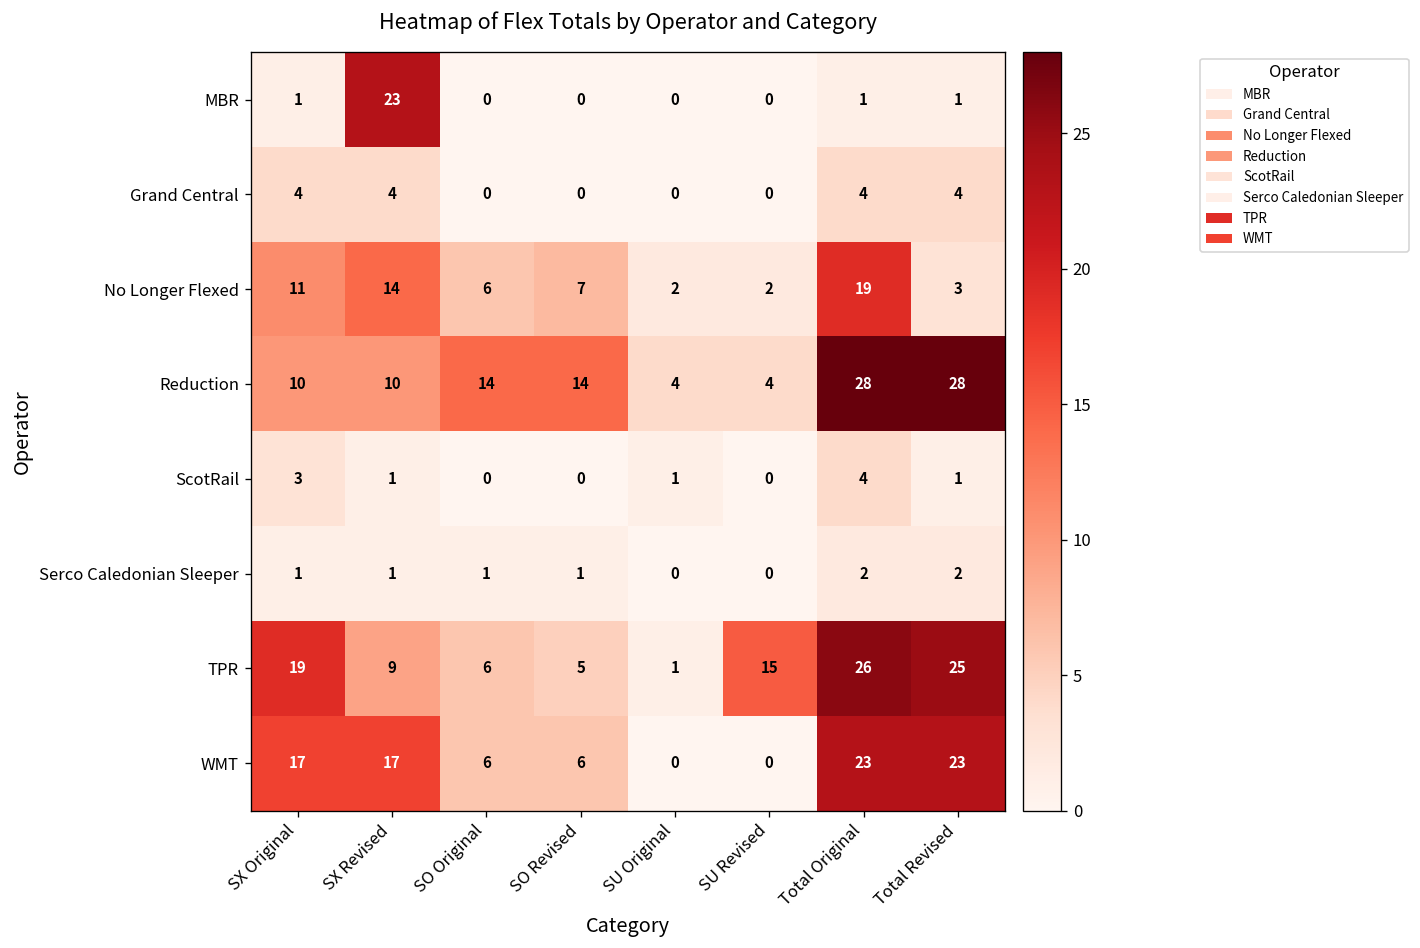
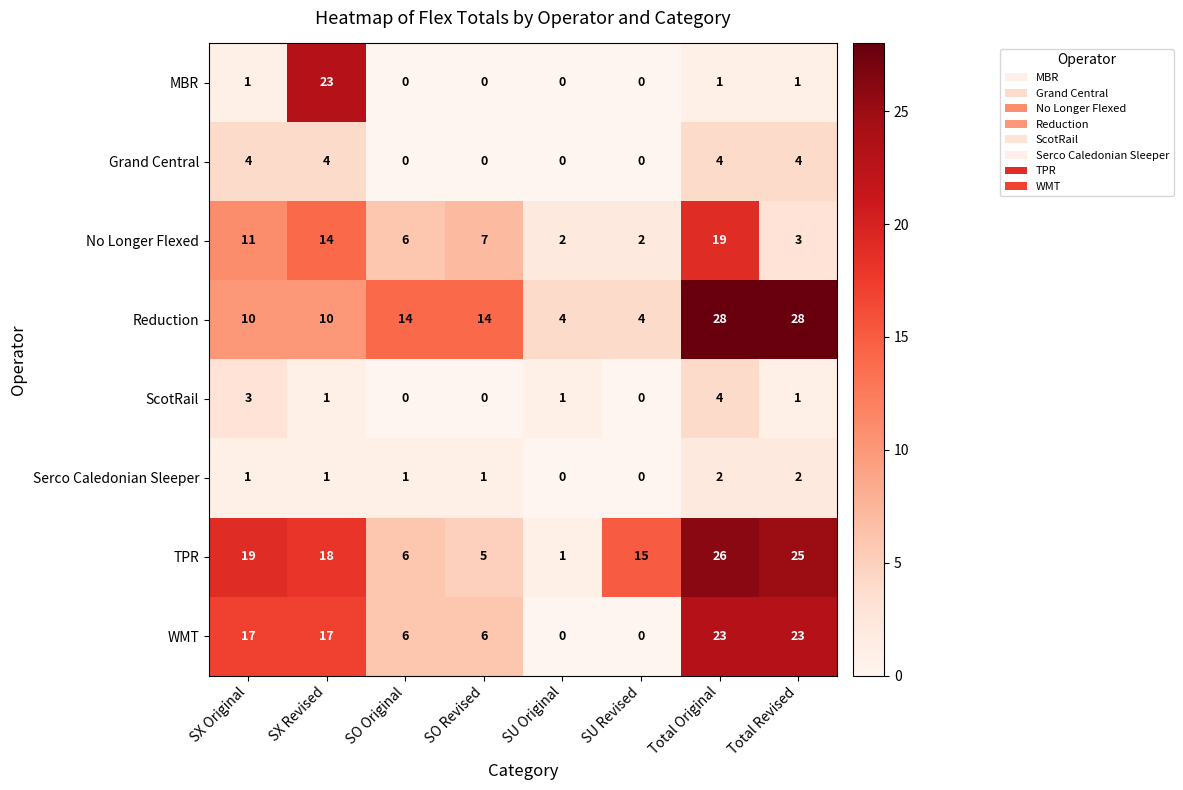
  {
    "MBR": {
      "SX Original": 1,
      "SX Revised": 23,
      "SO Original": 0,
      "SO Revised": 0,
      "SU Original": 0,
      "SU Revised": 0,
      "Total Original": 1,
      "Total Revised": 1
    },
    "Grand Central": {
      "SX Original": 4,
      "SX Revised": 4,
      "SO Original": 0,
      "SO Revised": 0,
      "SU Original": 0,
      "SU Revised": 0,
      "Total Original": 4,
      "Total Revised": 4
    },
    "No Longer Flexed": {
      "SX Original": 11,
      "SX Revised": 14,
      "SO Original": 6,
      "SO Revised": 7,
      "SU Original": 2,
      "SU Revised": 2,
      "Total Original": 19,
      "Total Revised": 3
    },
    "Reduction": {
      "SX Original": 10,
      "SX Revised": 10,
      "SO Original": 14,
      "SO Revised": 14,
      "SU Original": 4,
      "SU Revised": 4,
      "Total Original": 28,
      "Total Revised": 28
    },
    "ScotRail": {
      "SX Original": 3,
      "SX Revised": 1,
      "SO Original": 0,
      "SO Revised": 0,
      "SU Original": 1,
      "SU Revised": 0,
      "Total Original": 4,
      "Total Revised": 1
    },
    "Serco Caledonian Sleeper": {
      "SX Original": 1,
      "SX Revised": 1,
      "SO Original": 1,
      "SO Revised": 1,
      "SU Original": 0,
      "SU Revised": 0,
      "Total Original": 2,
      "Total Revised": 2
    },
    "TPR": {
      "SX Original": 19,
-     "SX Revised": 9,
+     "SX Revised": 18,
      "SO Original": 6,
      "SO Revised": 5,
      "SU Original": 1,
      "SU Revised": 15,
      "Total Original": 26,
      "Total Revised": 25
    },
    "WMT": {
      "SX Original": 17,
      "SX Revised": 17,
      "SO Original": 6,
      "SO Revised": 6,
      "SU Original": 0,
      "SU Revised": 0,
      "Total Original": 23,
      "Total Revised": 23
    }
  }
